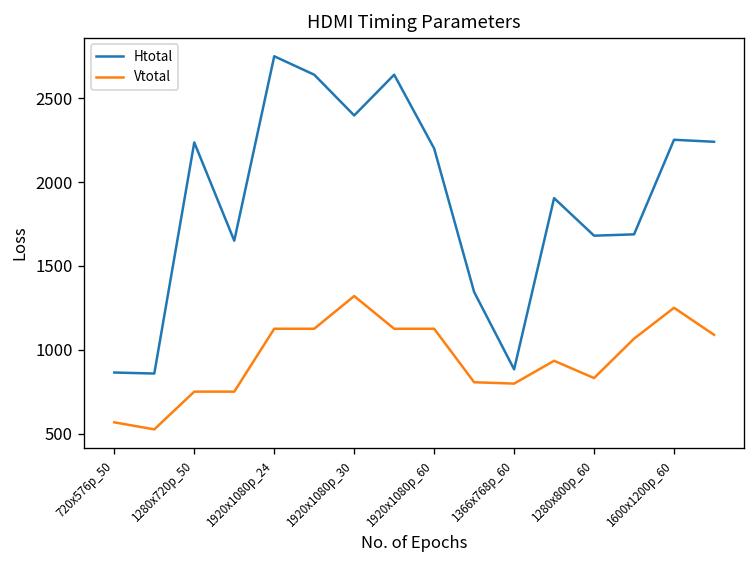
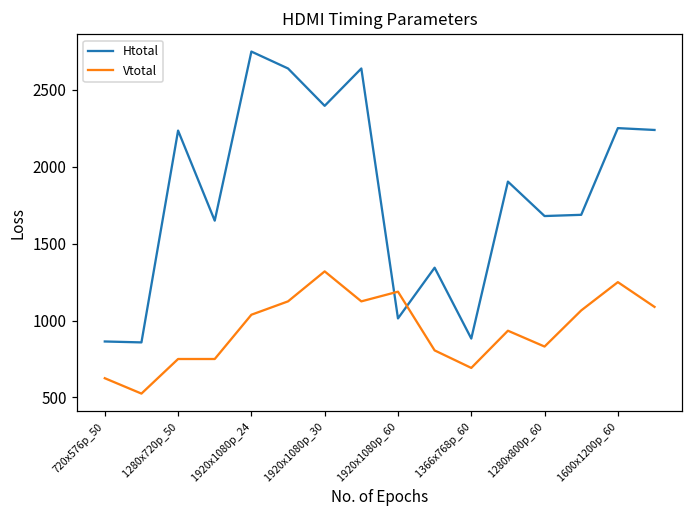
  {
    "Htotal": {
      "720x576p_50": 860,
      "1280x720p_50": 2240,
      "1920x1080p_24": 2750,
      "1920x1080p_30": 2400,
-     "1920x1080p_60": 2200,
+     "1920x1080p_60": 1010,
      "1366x768p_60": 880,
      "1280x800p_60": 1680,
      "1600x1200p_60": 2250
    },
    "Vtotal": {
-     "720x576p_50": 570,
+     "720x576p_50": 630,
      "1280x720p_50": 750,
-     "1920x1080p_24": 1130,
+     "1920x1080p_24": 1040,
      "1920x1080p_30": 1320,
-     "1920x1080p_60": 1130,
-     "1366x768p_60": 800,
+     "1920x1080p_60": 1190,
+     "1366x768p_60": 690,
      "1280x800p_60": 830,
      "1600x1200p_60": 1250
    }
  }
